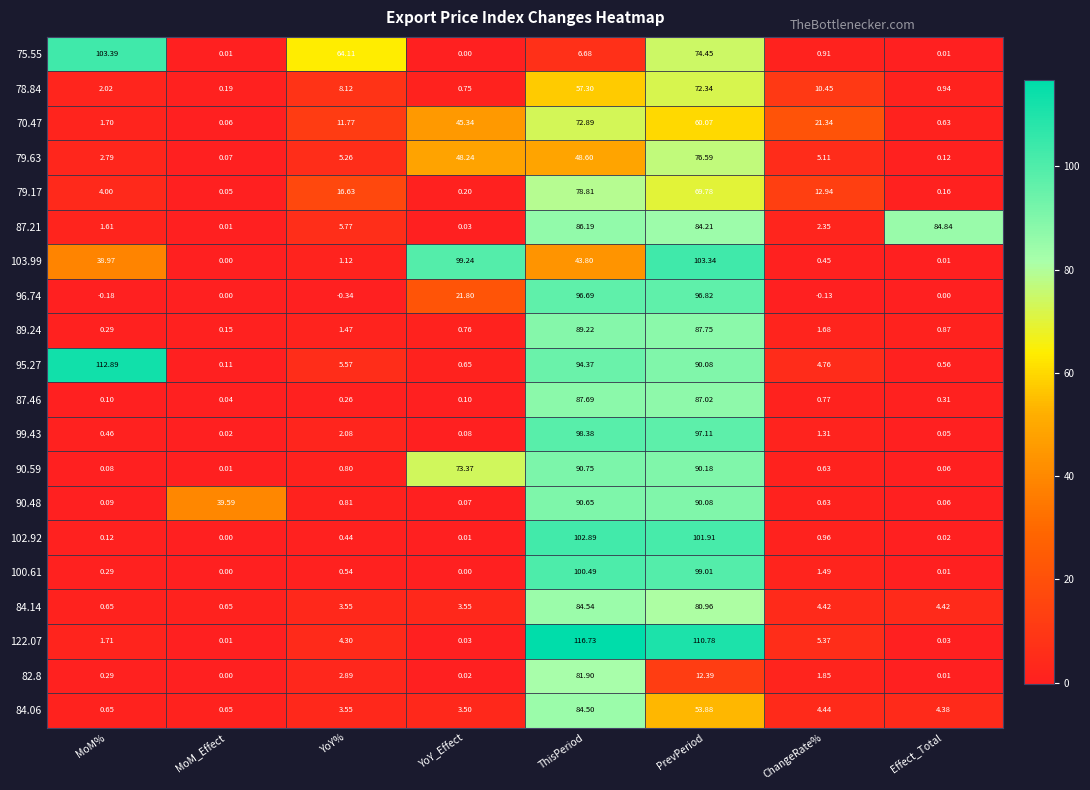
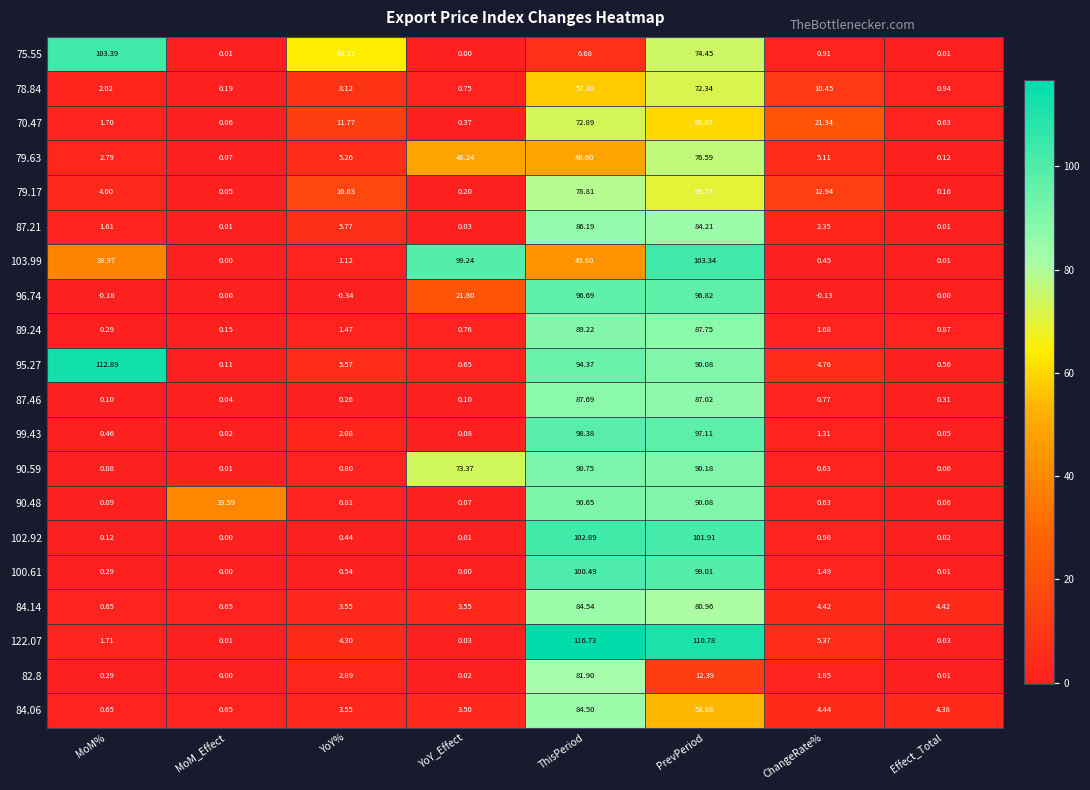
  {
    "75.55": {
      "MoM%": 103.39,
      "MoM_Effect": 0.01,
      "YoY%": 64.11,
      "YoY_Effect": 0.00,
      "ThisPeriod": 6.68,
      "PrevPeriod": 74.45,
      "ChangeRate%": 0.91,
      "Effect_Total": 0.01
    },
    "78.84": {
      "MoM%": 2.02,
      "MoM_Effect": 0.19,
      "YoY%": 8.12,
      "YoY_Effect": 0.75,
      "ThisPeriod": 57.30,
      "PrevPeriod": 72.34,
      "ChangeRate%": 10.45,
      "Effect_Total": 0.94
    },
    "70.47": {
      "MoM%": 1.70,
      "MoM_Effect": 0.06,
      "YoY%": 11.77,
-     "YoY_Effect": 45.34,
+     "YoY_Effect": 0.37,
      "ThisPeriod": 72.89,
      "PrevPeriod": 60.07,
      "ChangeRate%": 21.34,
      "Effect_Total": 0.63
    },
    "79.63": {
      "MoM%": 2.79,
      "MoM_Effect": 0.07,
      "YoY%": 5.26,
      "YoY_Effect": 48.24,
      "ThisPeriod": 48.60,
      "PrevPeriod": 76.59,
      "ChangeRate%": 5.11,
      "Effect_Total": 0.12
    },
    "79.17": {
      "MoM%": 4.00,
      "MoM_Effect": 0.05,
      "YoY%": 16.63,
      "YoY_Effect": 0.20,
      "ThisPeriod": 78.81,
      "PrevPeriod": 69.78,
      "ChangeRate%": 12.94,
      "Effect_Total": 0.16
    },
    "87.21": {
      "MoM%": 1.61,
      "MoM_Effect": 0.01,
      "YoY%": 5.77,
      "YoY_Effect": 0.03,
      "ThisPeriod": 86.19,
      "PrevPeriod": 84.21,
      "ChangeRate%": 2.35,
-     "Effect_Total": 84.84
+     "Effect_Total": 0.01
    },
    "103.99": {
      "MoM%": 38.97,
      "MoM_Effect": 0.00,
      "YoY%": 1.12,
      "YoY_Effect": 99.24,
      "ThisPeriod": 43.80,
      "PrevPeriod": 103.34,
      "ChangeRate%": 0.45,
      "Effect_Total": 0.01
    },
    "96.74": {
      "MoM%": -0.18,
      "MoM_Effect": 0.00,
      "YoY%": -0.34,
      "YoY_Effect": 21.80,
      "ThisPeriod": 96.69,
      "PrevPeriod": 96.82,
      "ChangeRate%": -0.13,
      "Effect_Total": 0.00
    },
    "89.24": {
      "MoM%": 0.29,
      "MoM_Effect": 0.15,
      "YoY%": 1.47,
      "YoY_Effect": 0.76,
      "ThisPeriod": 89.22,
      "PrevPeriod": 87.75,
      "ChangeRate%": 1.68,
      "Effect_Total": 0.87
    },
    "95.27": {
      "MoM%": 112.89,
      "MoM_Effect": 0.11,
      "YoY%": 5.57,
      "YoY_Effect": 0.65,
      "ThisPeriod": 94.37,
      "PrevPeriod": 90.08,
      "ChangeRate%": 4.76,
      "Effect_Total": 0.56
    },
    "87.46": {
      "MoM%": 0.10,
      "MoM_Effect": 0.04,
      "YoY%": 0.26,
      "YoY_Effect": 0.10,
      "ThisPeriod": 87.69,
      "PrevPeriod": 87.02,
      "ChangeRate%": 0.77,
      "Effect_Total": 0.31
    },
    "99.43": {
      "MoM%": 0.46,
      "MoM_Effect": 0.02,
      "YoY%": 2.08,
      "YoY_Effect": 0.08,
      "ThisPeriod": 98.38,
      "PrevPeriod": 97.11,
      "ChangeRate%": 1.31,
      "Effect_Total": 0.05
    },
    "90.59": {
      "MoM%": 0.08,
      "MoM_Effect": 0.01,
      "YoY%": 0.80,
      "YoY_Effect": 73.37,
      "ThisPeriod": 90.75,
      "PrevPeriod": 90.18,
      "ChangeRate%": 0.63,
      "Effect_Total": 0.06
    },
    "90.48": {
      "MoM%": 0.09,
      "MoM_Effect": 39.59,
      "YoY%": 0.81,
      "YoY_Effect": 0.07,
      "ThisPeriod": 90.65,
      "PrevPeriod": 90.08,
      "ChangeRate%": 0.63,
      "Effect_Total": 0.06
    },
    "102.92": {
      "MoM%": 0.12,
      "MoM_Effect": 0.00,
      "YoY%": 0.44,
      "YoY_Effect": 0.01,
      "ThisPeriod": 102.89,
      "PrevPeriod": 101.91,
      "ChangeRate%": 0.96,
      "Effect_Total": 0.02
    },
    "100.61": {
      "MoM%": 0.29,
      "MoM_Effect": 0.00,
      "YoY%": 0.54,
      "YoY_Effect": 0.00,
      "ThisPeriod": 100.49,
      "PrevPeriod": 99.01,
      "ChangeRate%": 1.49,
      "Effect_Total": 0.01
    },
    "84.14": {
      "MoM%": 0.65,
      "MoM_Effect": 0.65,
      "YoY%": 3.55,
      "YoY_Effect": 3.55,
      "ThisPeriod": 84.54,
      "PrevPeriod": 80.96,
      "ChangeRate%": 4.42,
      "Effect_Total": 4.42
    },
    "122.07": {
      "MoM%": 1.71,
      "MoM_Effect": 0.01,
      "YoY%": 4.30,
      "YoY_Effect": 0.03,
      "ThisPeriod": 116.73,
      "PrevPeriod": 110.78,
      "ChangeRate%": 5.37,
      "Effect_Total": 0.03
    },
    "82.8": {
      "MoM%": 0.29,
      "MoM_Effect": 0.00,
      "YoY%": 2.89,
      "YoY_Effect": 0.02,
      "ThisPeriod": 81.90,
      "PrevPeriod": 12.39,
      "ChangeRate%": 1.85,
      "Effect_Total": 0.01
    },
    "84.06": {
      "MoM%": 0.65,
      "MoM_Effect": 0.65,
      "YoY%": 3.55,
      "YoY_Effect": 3.50,
      "ThisPeriod": 84.50,
      "PrevPeriod": 53.88,
      "ChangeRate%": 4.44,
      "Effect_Total": 4.38
    }
  }
